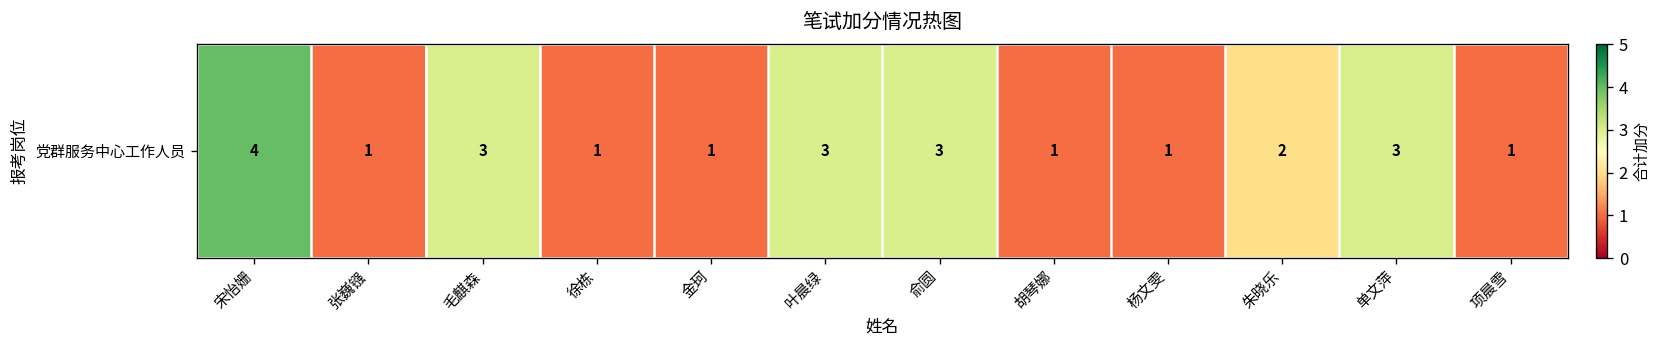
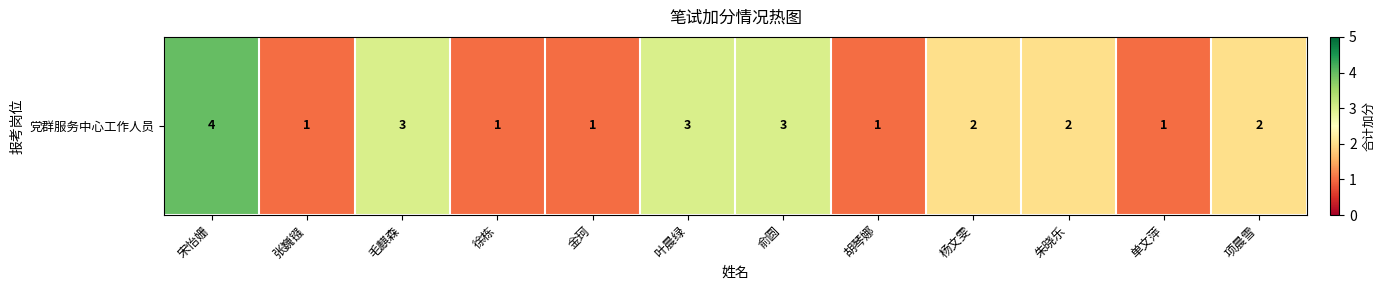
  {
    "党群服务中心工作人员": {
      "宋怡姗": 4,
      "张巍镪": 1,
      "毛麒森": 3,
      "徐栋": 1,
      "金珂": 1,
      "叶晨绿": 3,
      "俞圆": 3,
      "胡琴娜": 1,
-     "杨文雯": 1,
+     "杨文雯": 2,
      "朱晓乐": 2,
-     "单文萍": 3,
-     "项晨雪": 1
+     "单文萍": 1,
+     "项晨雪": 2
    }
  }
